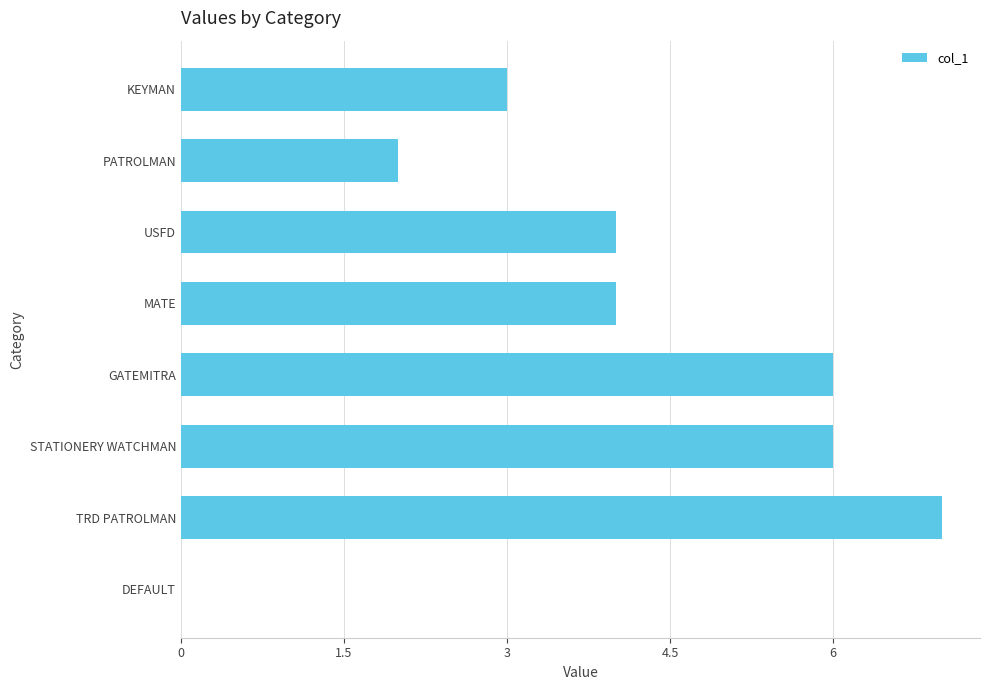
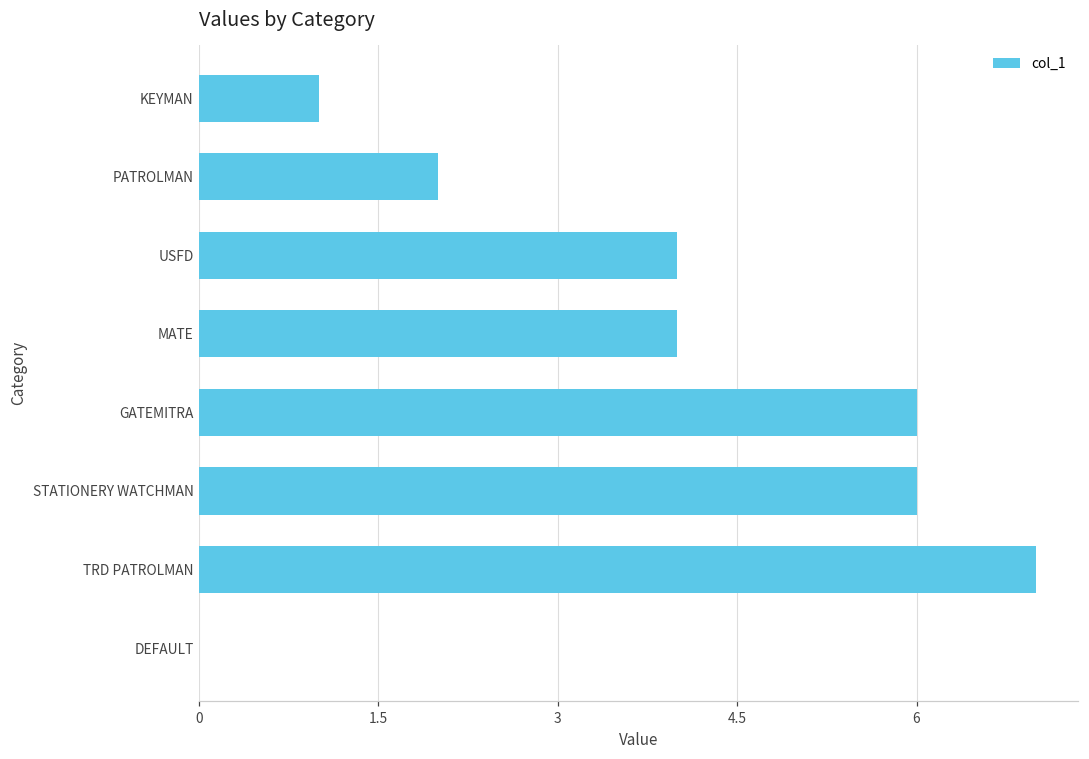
  {
-   "KEYMAN": 3,
+   "KEYMAN": 1,
    "PATROLMAN": 2,
    "USFD": 4,
    "MATE": 4,
    "GATEMITRA": 6,
    "STATIONERY WATCHMAN": 6,
    "TRD PATROLMAN": 7,
    "DEFAULT": 0
  }
